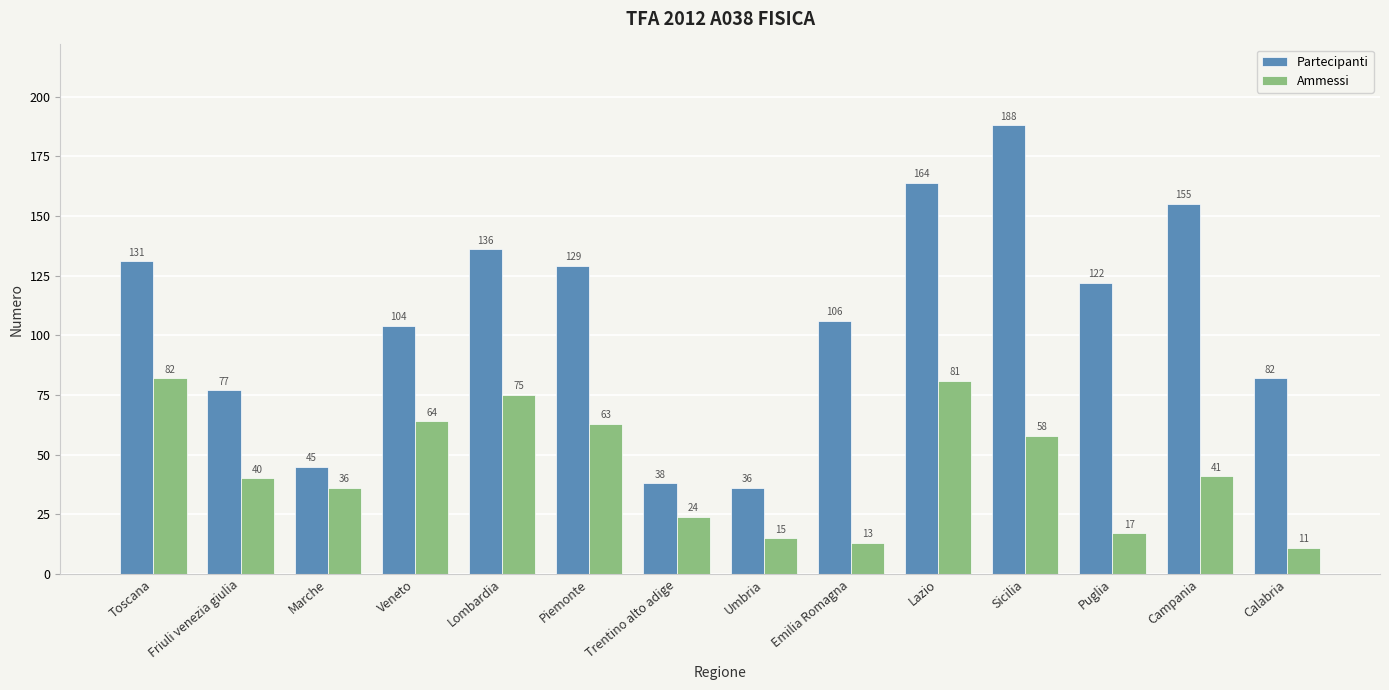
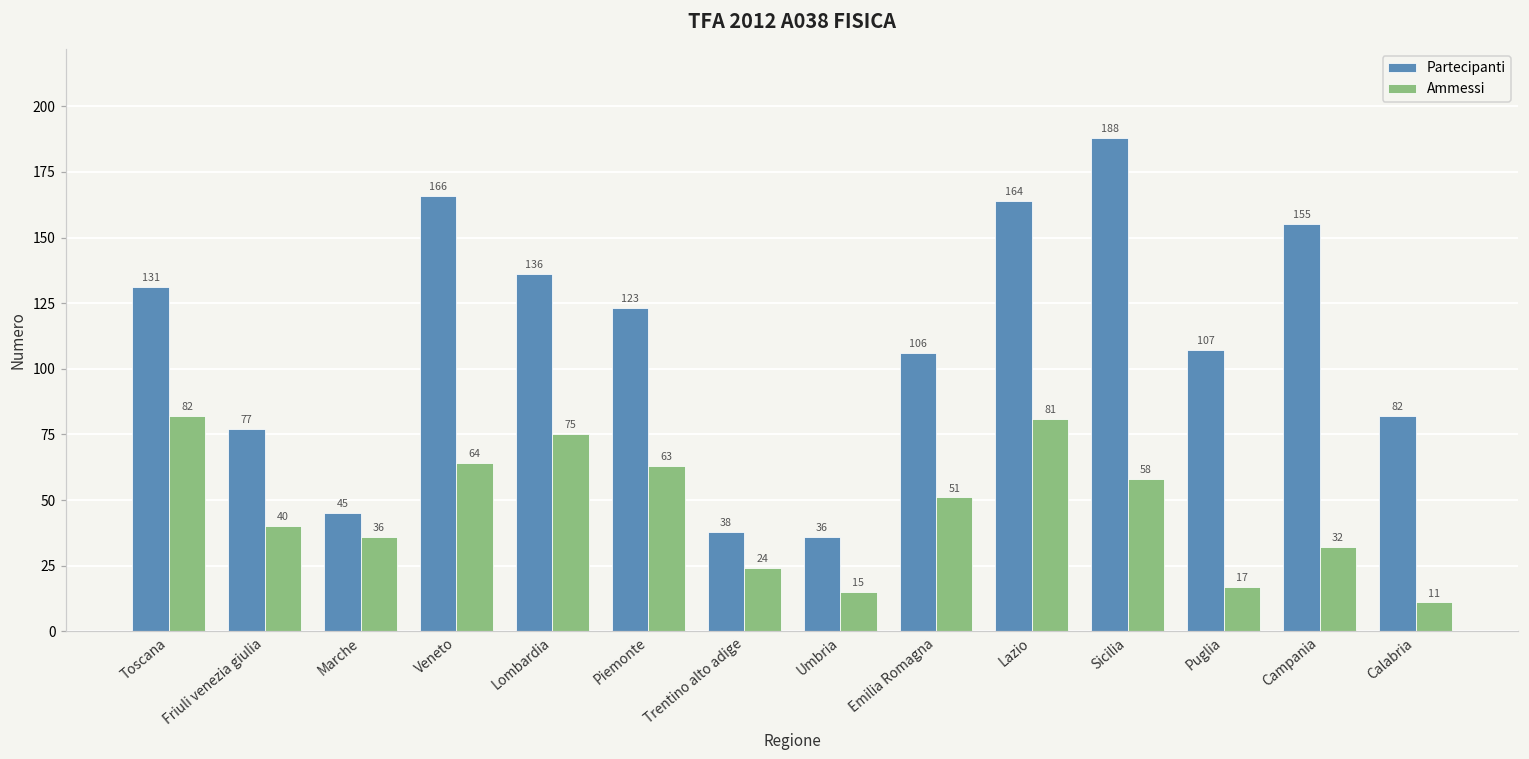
  {
    "Partecipanti": {
      "Toscana": 131,
      "Friuli venezia giulia": 77,
      "Marche": 45,
-     "Veneto": 104,
+     "Veneto": 166,
      "Lombardia": 136,
-     "Piemonte": 129,
+     "Piemonte": 123,
      "Trentino alto adige": 38,
      "Umbria": 36,
      "Emilia Romagna": 106,
      "Lazio": 164,
      "Sicilia": 188,
-     "Puglia": 122,
+     "Puglia": 107,
      "Campania": 155,
      "Calabria": 82
    },
    "Ammessi": {
      "Toscana": 82,
      "Friuli venezia giulia": 40,
      "Marche": 36,
      "Veneto": 64,
      "Lombardia": 75,
      "Piemonte": 63,
      "Trentino alto adige": 24,
      "Umbria": 15,
-     "Emilia Romagna": 13,
+     "Emilia Romagna": 51,
      "Lazio": 81,
      "Sicilia": 58,
      "Puglia": 17,
-     "Campania": 41,
+     "Campania": 32,
      "Calabria": 11
    }
  }
